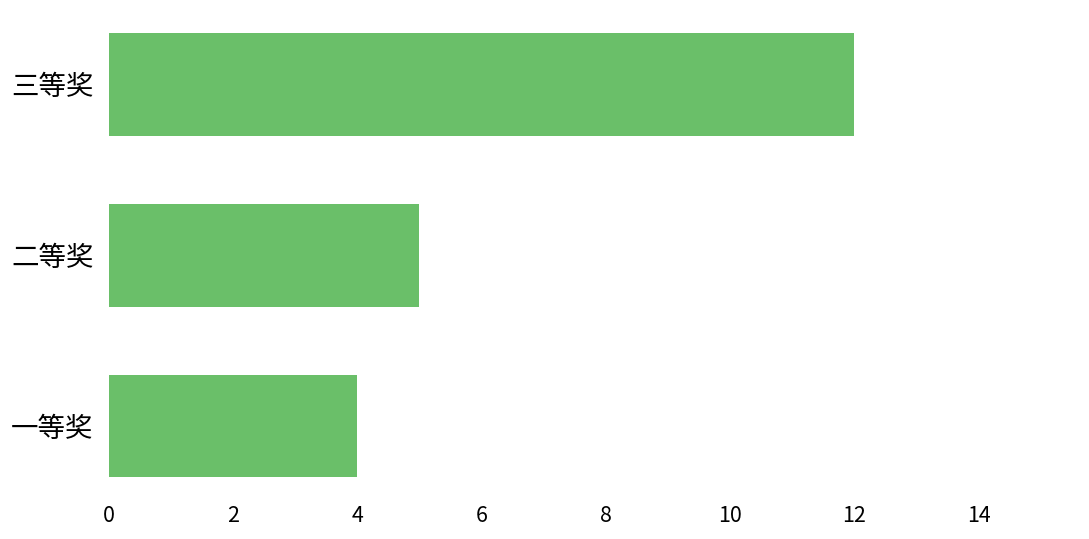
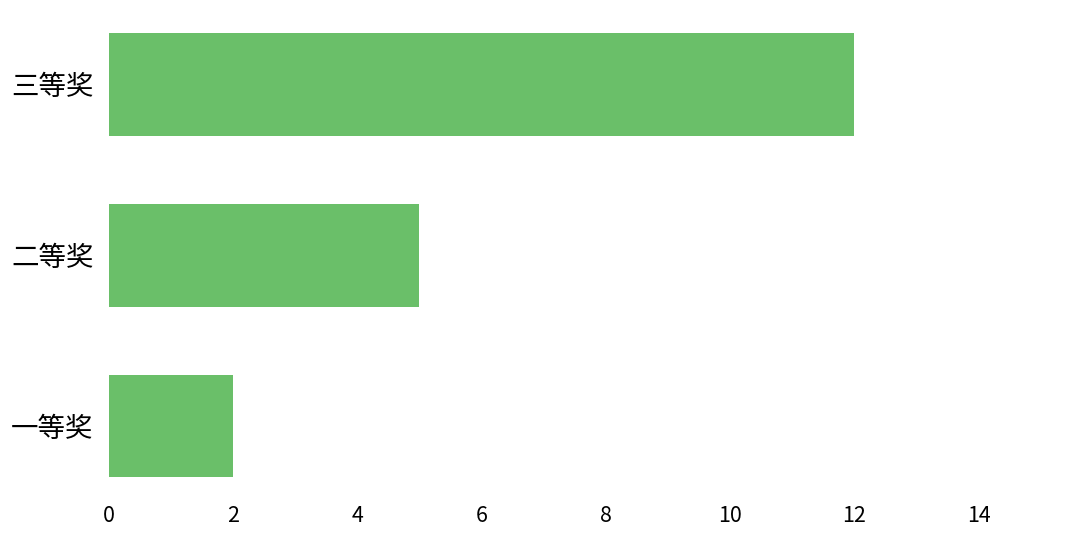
  {
    "三等奖": 12,
    "二等奖": 5,
-   "一等奖": 4
+   "一等奖": 2
  }
